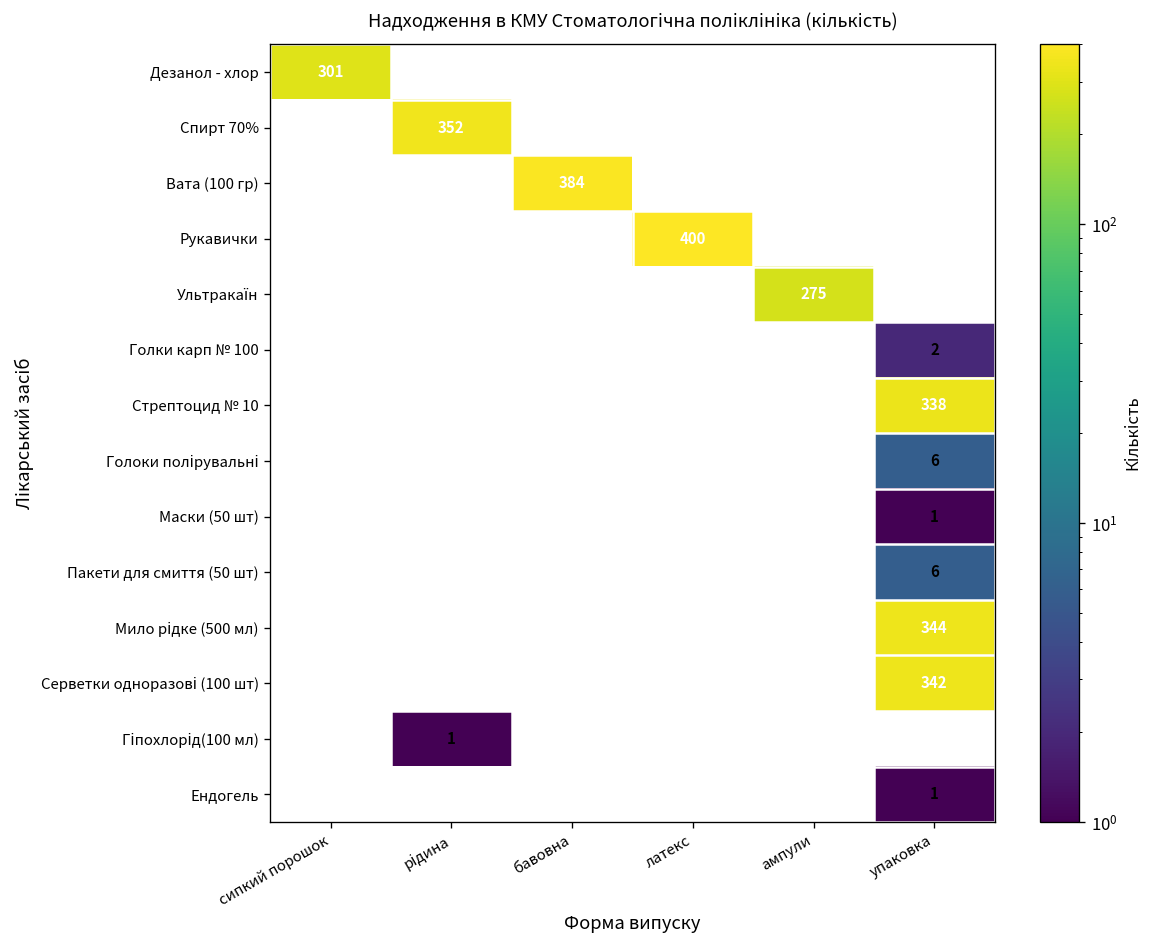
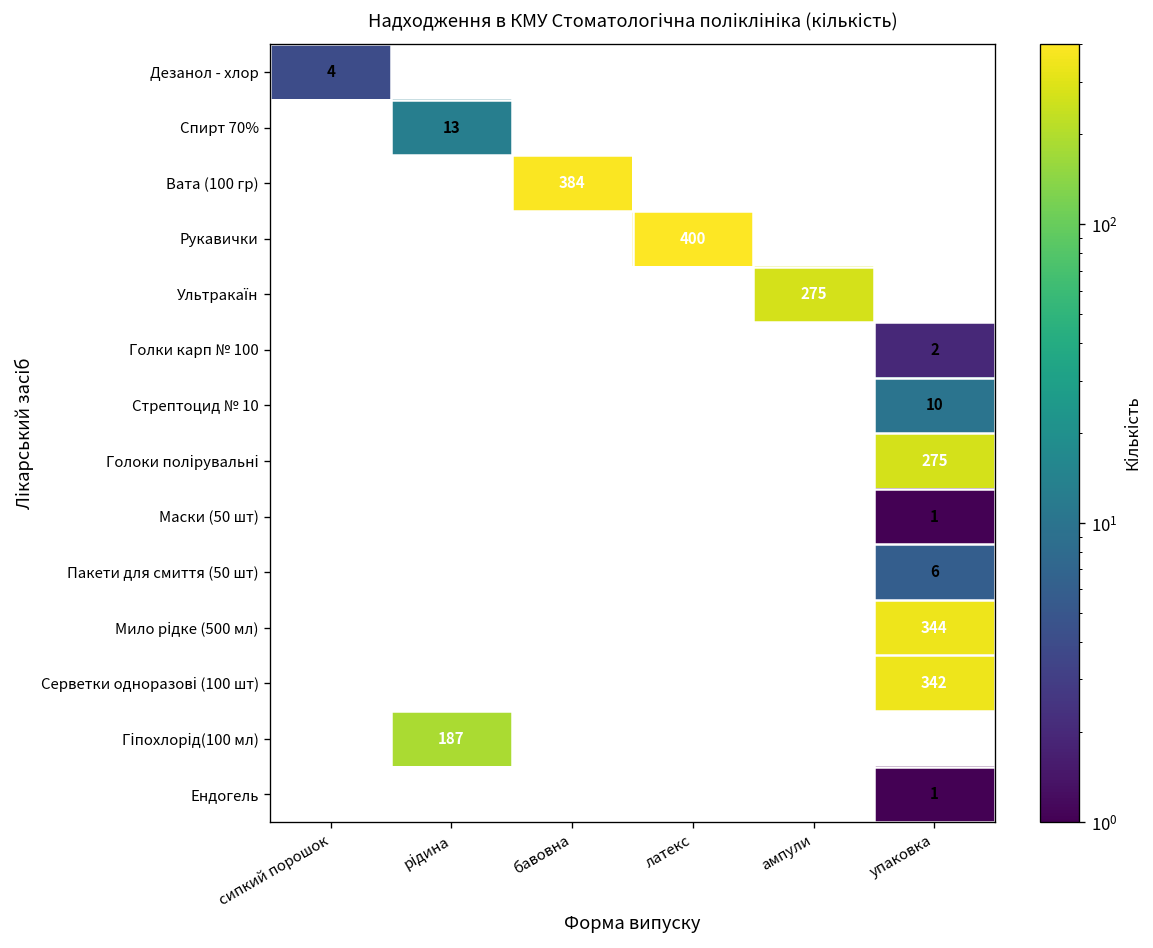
  {
    "Дезанол - хлор": {
-     "сипкий порошок": 301
+     "сипкий порошок": 4
    },
    "Спирт 70%": {
-     "рідина": 352
+     "рідина": 13
    },
    "Вата (100 гр)": {
      "бавовна": 384
    },
    "Рукавички": {
      "латекс": 400
    },
    "Ультракаїн": {
      "ампули": 275
    },
    "Голки карп № 100": {
      "упаковка": 2
    },
    "Стрептоцид № 10": {
-     "упаковка": 338
+     "упаковка": 10
    },
    "Голоки полірувальні": {
-     "упаковка": 6
+     "упаковка": 275
    },
    "Маски (50 шт)": {
      "упаковка": 1
    },
    "Пакети для смиття (50 шт)": {
      "упаковка": 6
    },
    "Мило рідке (500 мл)": {
      "упаковка": 344
    },
    "Серветки одноразові (100 шт)": {
      "упаковка": 342
    },
    "Гіпохлорід(100 мл)": {
-     "рідина": 1
+     "рідина": 187
    },
    "Ендогель": {
      "упаковка": 1
    }
  }
